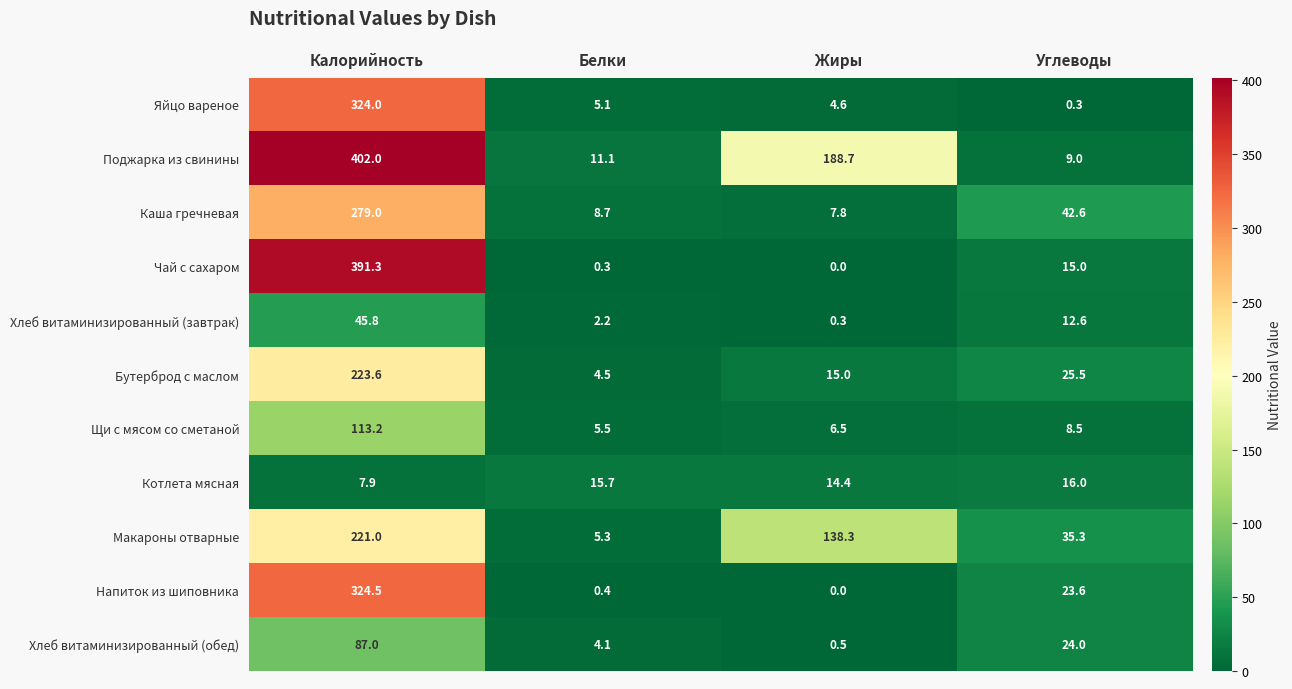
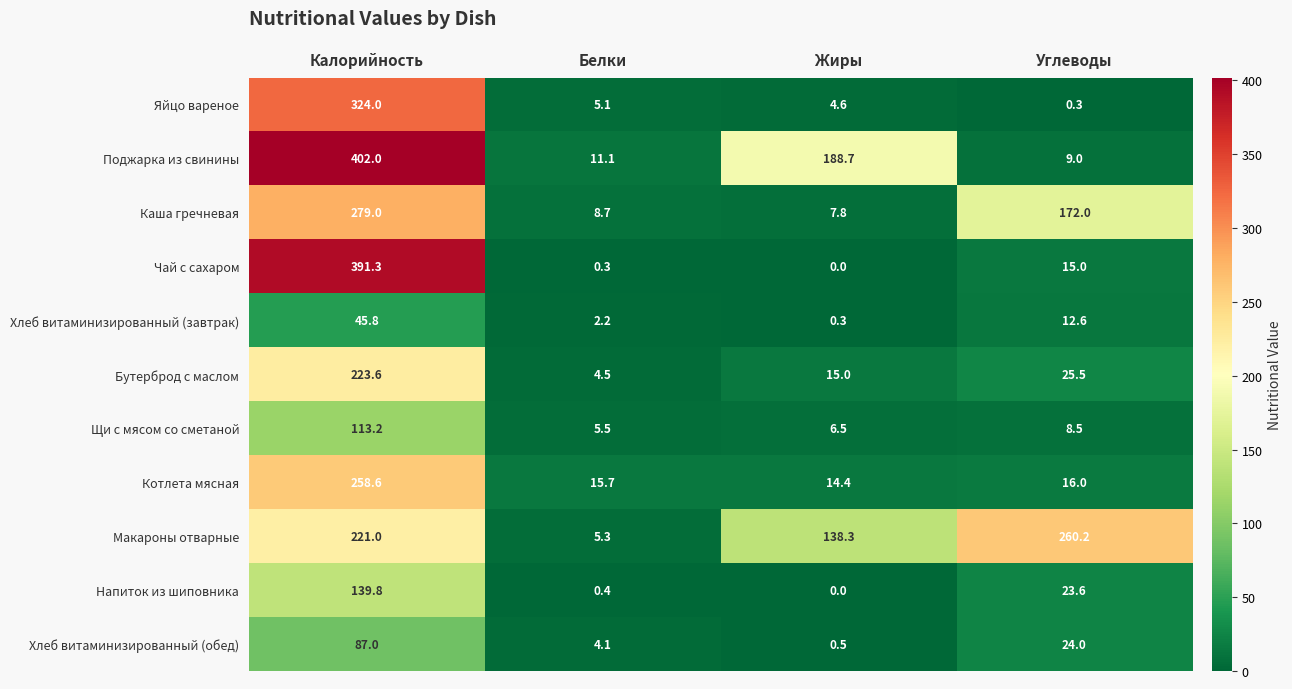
  {
    "Яйцо вареное": {
      "Калорийность": 324.0,
      "Белки": 5.1,
      "Жиры": 4.6,
      "Углеводы": 0.3
    },
    "Поджарка из свинины": {
      "Калорийность": 402.0,
      "Белки": 11.1,
      "Жиры": 188.7,
      "Углеводы": 9.0
    },
    "Каша гречневая": {
      "Калорийность": 279.0,
      "Белки": 8.7,
      "Жиры": 7.8,
-     "Углеводы": 42.6
+     "Углеводы": 172.0
    },
    "Чай с сахаром": {
      "Калорийность": 391.3,
      "Белки": 0.3,
      "Жиры": 0.0,
      "Углеводы": 15.0
    },
    "Хлеб витаминизированный (завтрак)": {
      "Калорийность": 45.8,
      "Белки": 2.2,
      "Жиры": 0.3,
      "Углеводы": 12.6
    },
    "Бутерброд с маслом": {
      "Калорийность": 223.6,
      "Белки": 4.5,
      "Жиры": 15.0,
      "Углеводы": 25.5
    },
    "Щи с мясом со сметаной": {
      "Калорийность": 113.2,
      "Белки": 5.5,
      "Жиры": 6.5,
      "Углеводы": 8.5
    },
    "Котлета мясная": {
-     "Калорийность": 7.9,
+     "Калорийность": 258.6,
      "Белки": 15.7,
      "Жиры": 14.4,
      "Углеводы": 16.0
    },
    "Макароны отварные": {
      "Калорийность": 221.0,
      "Белки": 5.3,
      "Жиры": 138.3,
-     "Углеводы": 35.3
+     "Углеводы": 260.2
    },
    "Напиток из шиповника": {
-     "Калорийность": 324.5,
+     "Калорийность": 139.8,
      "Белки": 0.4,
      "Жиры": 0.0,
      "Углеводы": 23.6
    },
    "Хлеб витаминизированный (обед)": {
      "Калорийность": 87.0,
      "Белки": 4.1,
      "Жиры": 0.5,
      "Углеводы": 24.0
    }
  }
